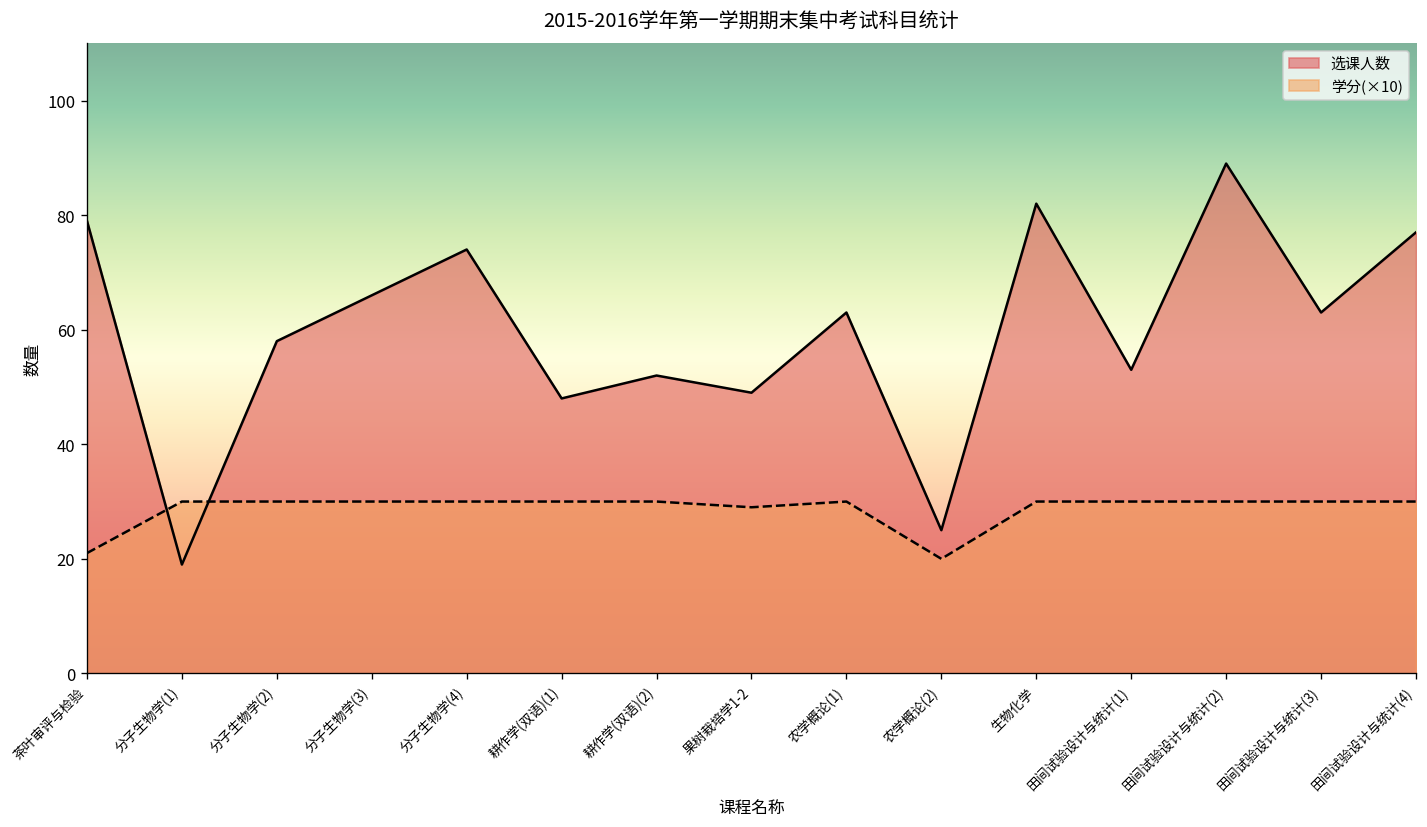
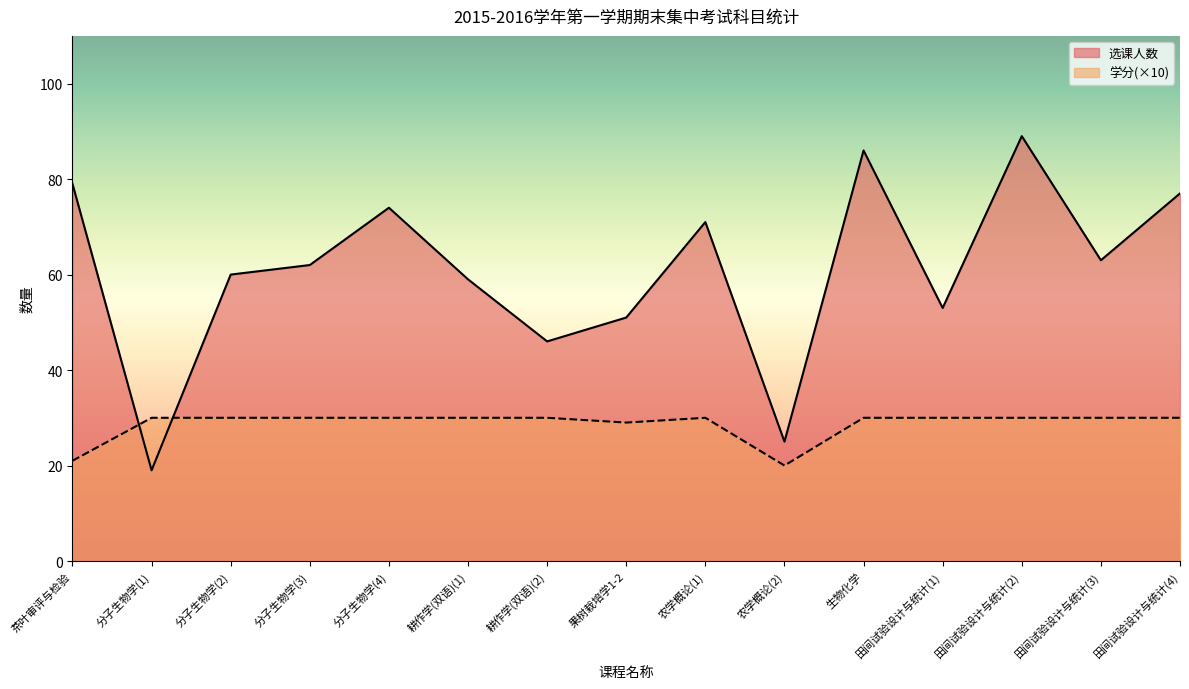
  {
    "选课人数": {
      "茶叶审评与检验": 79,
      "分子生物学(1)": 19,
-     "分子生物学(2)": 58,
-     "分子生物学(3)": 66,
+     "分子生物学(2)": 60,
+     "分子生物学(3)": 62,
      "分子生物学(4)": 74,
-     "耕作学(双语)(1)": 48,
-     "耕作学(双语)(2)": 52,
-     "果树栽培学1-2": 49,
-     "农学概论(1)": 63,
+     "耕作学(双语)(1)": 59,
+     "耕作学(双语)(2)": 46,
+     "果树栽培学1-2": 51,
+     "农学概论(1)": 71,
      "农学概论(2)": 25,
-     "生物化学": 82,
+     "生物化学": 86,
      "田间试验设计与统计(1)": 53,
      "田间试验设计与统计(2)": 89,
      "田间试验设计与统计(3)": 63,
      "田间试验设计与统计(4)": 77
    },
    "学分(×10)": {
      "茶叶审评与检验": 21,
      "分子生物学(1)": 30,
      "分子生物学(2)": 30,
      "分子生物学(3)": 30,
      "分子生物学(4)": 30,
      "耕作学(双语)(1)": 30,
      "耕作学(双语)(2)": 30,
      "果树栽培学1-2": 29,
      "农学概论(1)": 30,
      "农学概论(2)": 20,
      "生物化学": 30,
      "田间试验设计与统计(1)": 30,
      "田间试验设计与统计(2)": 30,
      "田间试验设计与统计(3)": 30,
      "田间试验设计与统计(4)": 30
    }
  }
